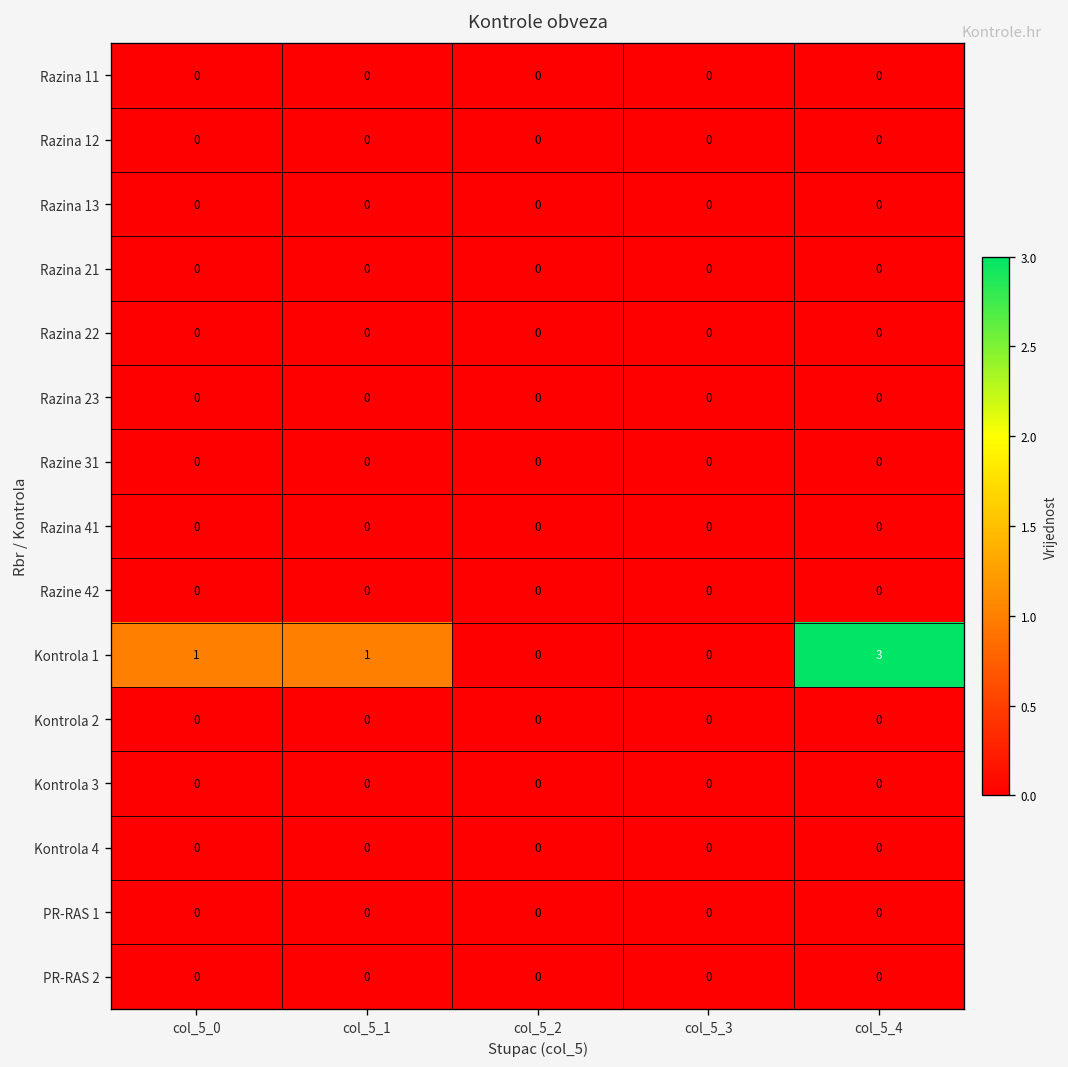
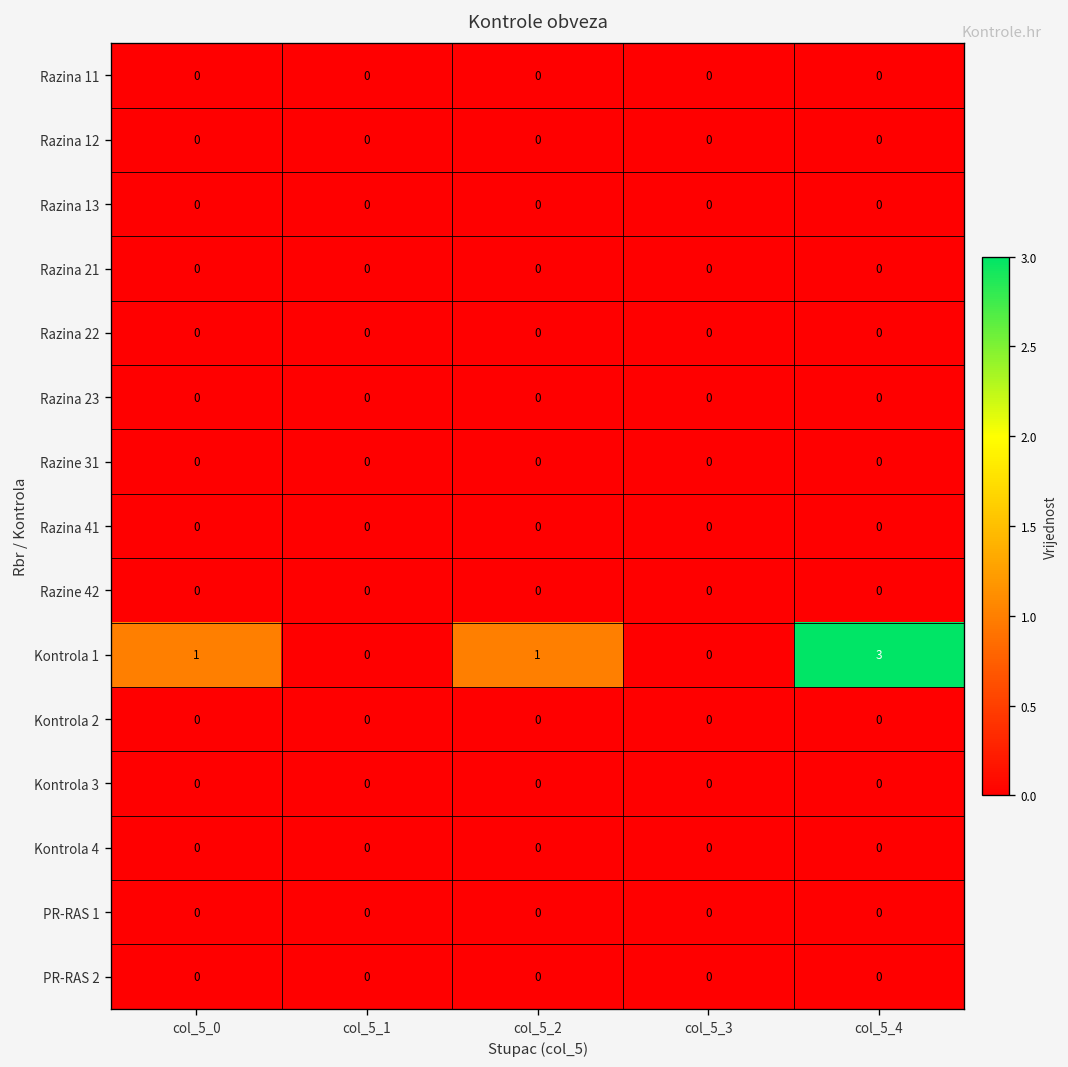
  {
    "Razina 11": {
      "col_5_0": 0,
      "col_5_1": 0,
      "col_5_2": 0,
      "col_5_3": 0,
      "col_5_4": 0
    },
    "Razina 12": {
      "col_5_0": 0,
      "col_5_1": 0,
      "col_5_2": 0,
      "col_5_3": 0,
      "col_5_4": 0
    },
    "Razina 13": {
      "col_5_0": 0,
      "col_5_1": 0,
      "col_5_2": 0,
      "col_5_3": 0,
      "col_5_4": 0
    },
    "Razina 21": {
      "col_5_0": 0,
      "col_5_1": 0,
      "col_5_2": 0,
      "col_5_3": 0,
      "col_5_4": 0
    },
    "Razina 22": {
      "col_5_0": 0,
      "col_5_1": 0,
      "col_5_2": 0,
      "col_5_3": 0,
      "col_5_4": 0
    },
    "Razina 23": {
      "col_5_0": 0,
      "col_5_1": 0,
      "col_5_2": 0,
      "col_5_3": 0,
      "col_5_4": 0
    },
    "Razine 31": {
      "col_5_0": 0,
      "col_5_1": 0,
      "col_5_2": 0,
      "col_5_3": 0,
      "col_5_4": 0
    },
    "Razina 41": {
      "col_5_0": 0,
      "col_5_1": 0,
      "col_5_2": 0,
      "col_5_3": 0,
      "col_5_4": 0
    },
    "Razine 42": {
      "col_5_0": 0,
      "col_5_1": 0,
      "col_5_2": 0,
      "col_5_3": 0,
      "col_5_4": 0
    },
    "Kontrola 1": {
      "col_5_0": 1,
-     "col_5_1": 1,
-     "col_5_2": 0,
+     "col_5_1": 0,
+     "col_5_2": 1,
      "col_5_3": 0,
      "col_5_4": 3
    },
    "Kontrola 2": {
      "col_5_0": 0,
      "col_5_1": 0,
      "col_5_2": 0,
      "col_5_3": 0,
      "col_5_4": 0
    },
    "Kontrola 3": {
      "col_5_0": 0,
      "col_5_1": 0,
      "col_5_2": 0,
      "col_5_3": 0,
      "col_5_4": 0
    },
    "Kontrola 4": {
      "col_5_0": 0,
      "col_5_1": 0,
      "col_5_2": 0,
      "col_5_3": 0,
      "col_5_4": 0
    },
    "PR-RAS 1": {
      "col_5_0": 0,
      "col_5_1": 0,
      "col_5_2": 0,
      "col_5_3": 0,
      "col_5_4": 0
    },
    "PR-RAS 2": {
      "col_5_0": 0,
      "col_5_1": 0,
      "col_5_2": 0,
      "col_5_3": 0,
      "col_5_4": 0
    }
  }
